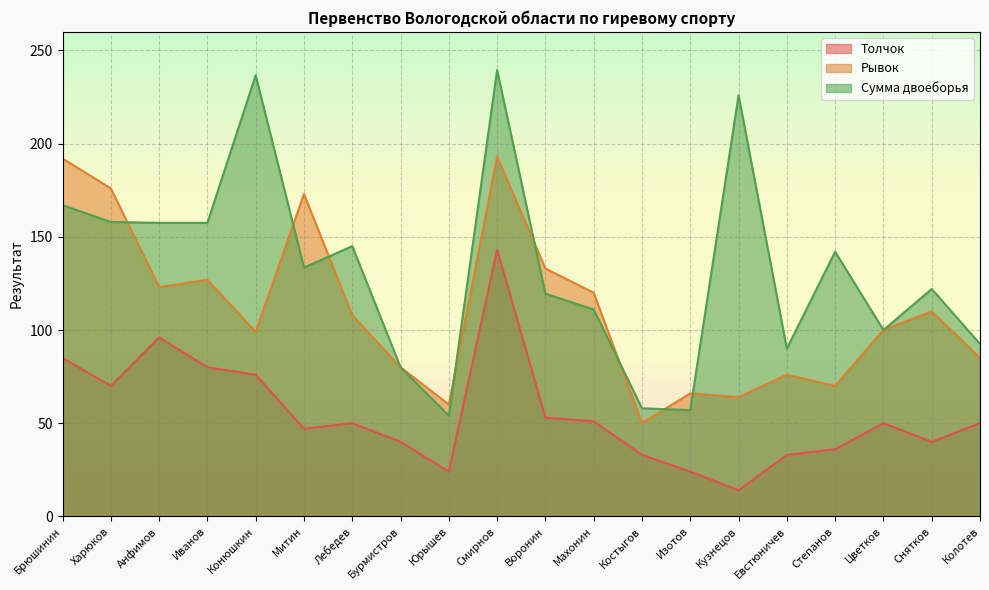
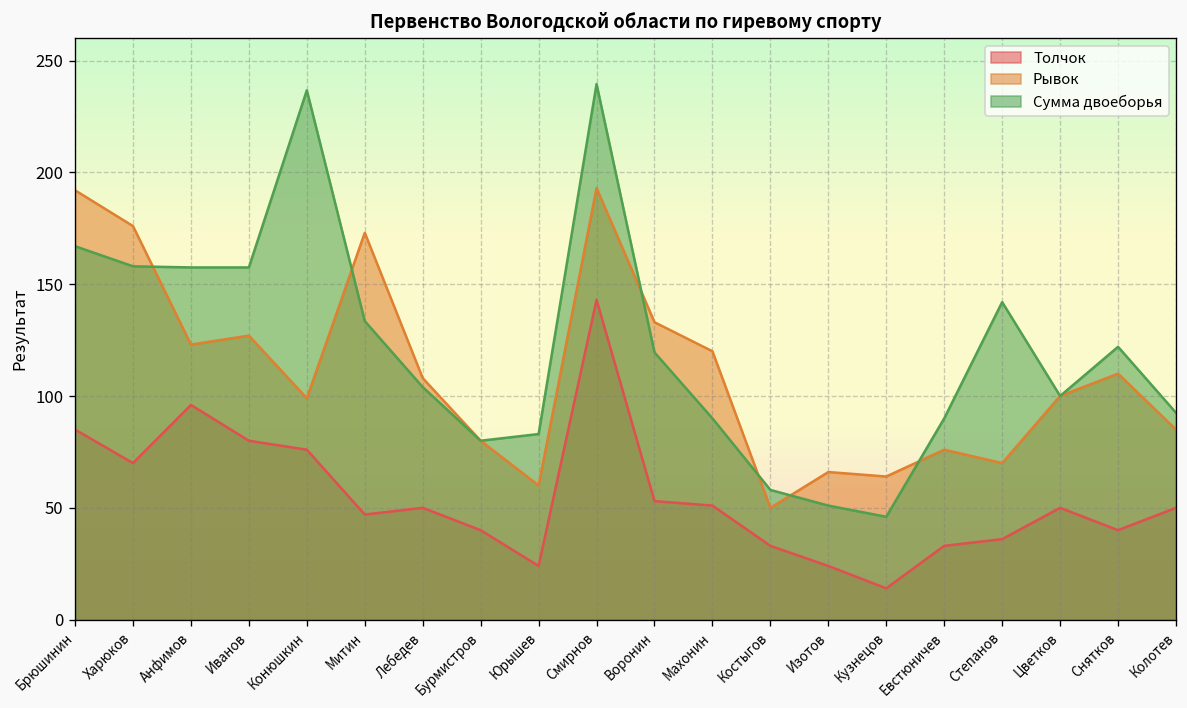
  {
    "Сумма двоеборья": {
      "Брюшинин": 167,
      "Харюков": 158,
      "Анфимов": 158,
      "Иванов": 158,
      "Конюшкин": 237,
      "Митин": 134,
-     "Лебедев": 145,
-     "Юрышев": 54,
+     "Лебедев": 104,
+     "Юрышев": 83,
      "Смирнов": 240,
      "Воронин": 120,
-     "Махонин": 111,
+     "Махонин": 90,
      "Костыгов": 58,
-     "Изотов": 57,
-     "Кузнецов": 226,
+     "Изотов": 51,
+     "Кузнецов": 46,
      "Евстюничев": 90,
      "Степанов": 142,
      "Снятков": 122,
      "Колотев": 93
    }
  }
